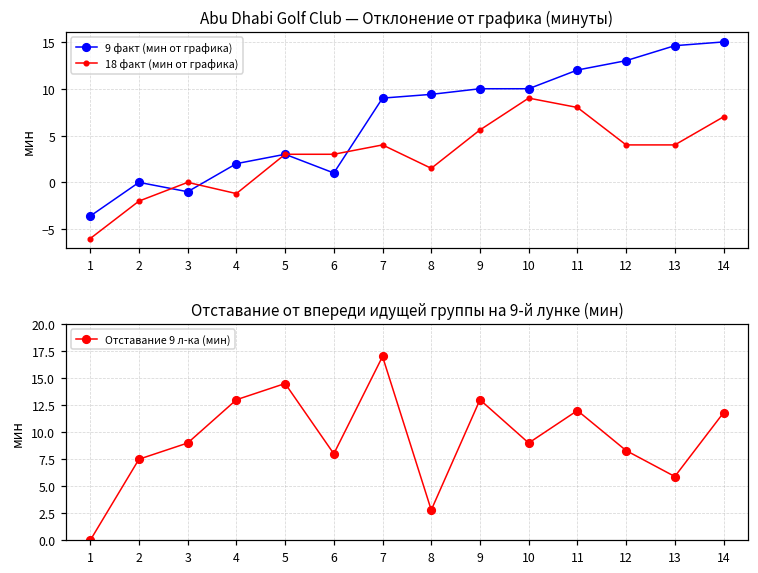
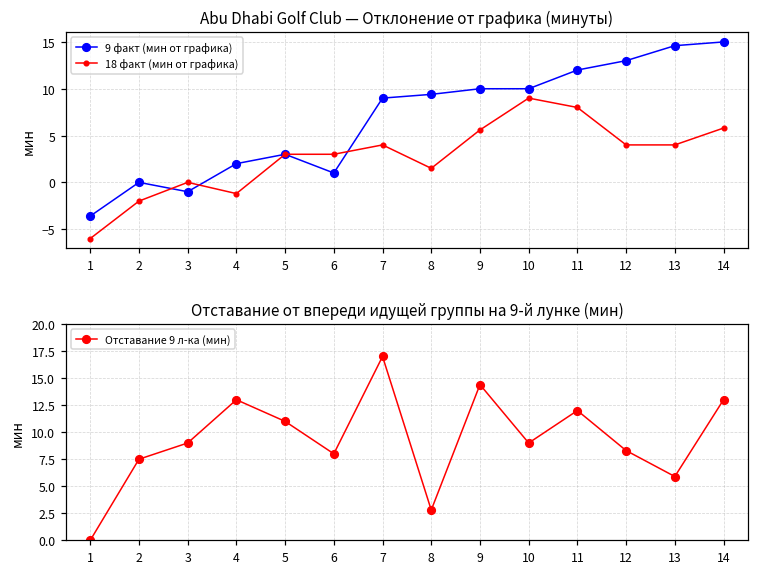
  {
    "Abu Dhabi Golf Club — Отклонение от графика (минуты)": {
      "9 факт (мин от графика)": {
        "1": -4,
        "2": 0,
        "3": -1,
        "4": 2,
        "6": 1,
        "7": 9,
        "8": 9,
        "9": 10,
        "10": 10,
        "11": 12,
        "12": 13,
        "13": 15,
        "14": 15
      },
      "18 факт (мин от графика)": {
        "1": -6,
        "2": -2,
        "3": 0,
        "4": -1,
        "6": 3,
        "7": 4,
        "8": 2,
        "9": 6,
        "10": 9,
        "11": 8,
        "12": 4,
        "13": 4,
-       "14": 7
+       "14": 6
      }
    },
    "Отставание от впереди идущей группы на 9-й лунке (мин)": {
      "1": 0,
      "2": 8,
      "3": 9,
      "4": 13,
-     "5": 15,
+     "5": 11,
      "6": 8,
      "7": 17,
      "8": 3,
-     "9": 13,
+     "9": 14,
      "10": 9,
      "11": 12,
      "12": 8,
      "13": 6,
-     "14": 12
+     "14": 13
    }
  }
